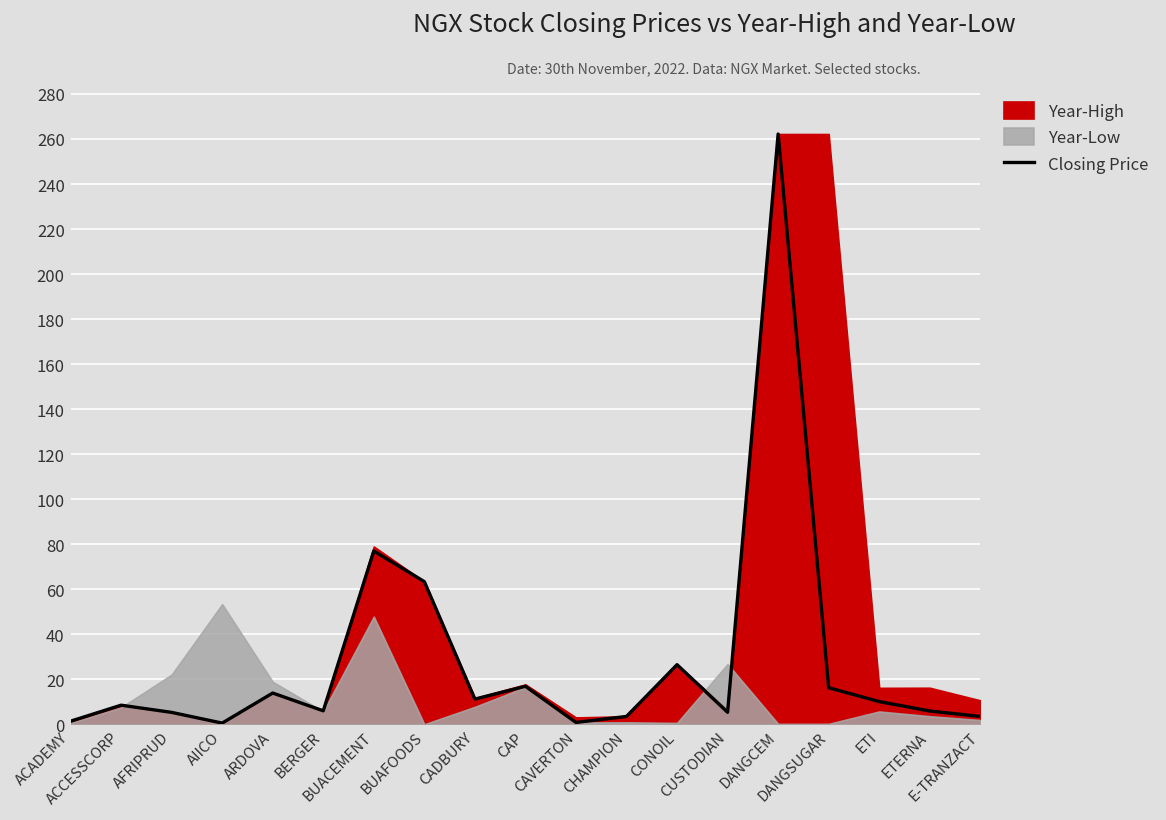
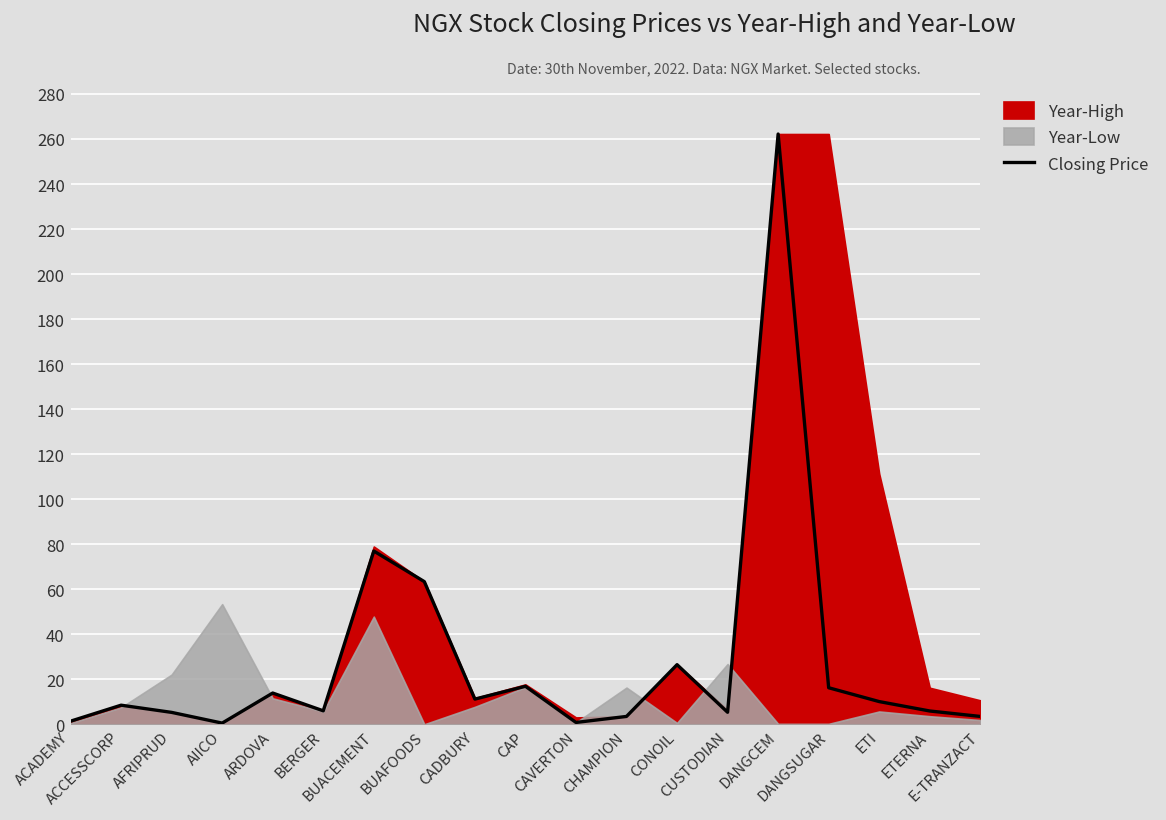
  {
    "Closing Price": {
      "BUACEMENT": 77,
      "DANGSUGAR": 16,
      "ETI": 10,
      "ETERNA": 6,
      "E-TRANZACT": 4
    },
    "Year-High": {
      "BUACEMENT": 79,
      "CAVERTON": 3,
      "DANGSUGAR": 262,
-     "ETI": 16,
+     "ETI": 111,
      "ETERNA": 16,
      "E-TRANZACT": 11
    },
    "Year-Low": {
      "AFRIPRUD": 22,
      "AIICO": 53,
-     "ARDOVA": 19,
+     "ARDOVA": 12,
      "BUACEMENT": 48,
      "BUAFOODS": 0,
      "CADBURY": 8,
-     "CHAMPION": 1,
+     "CHAMPION": 16,
      "CUSTODIAN": 27,
      "ETI": 6,
      "ETERNA": 4,
      "E-TRANZACT": 2
    }
  }
